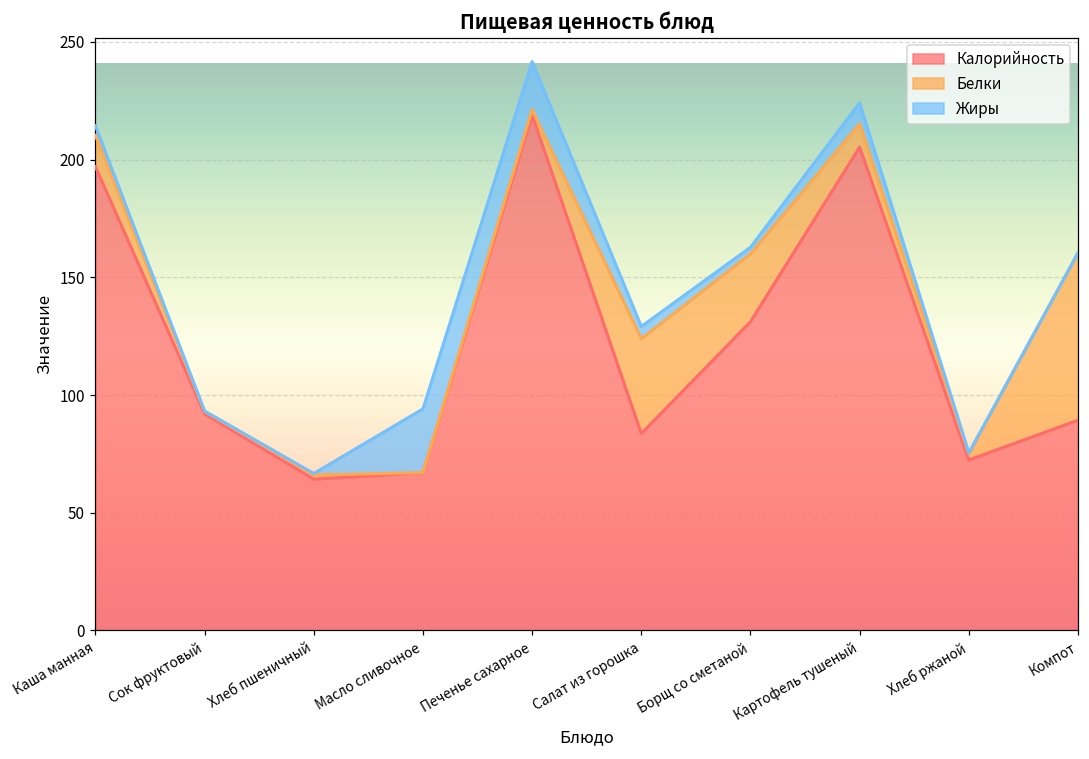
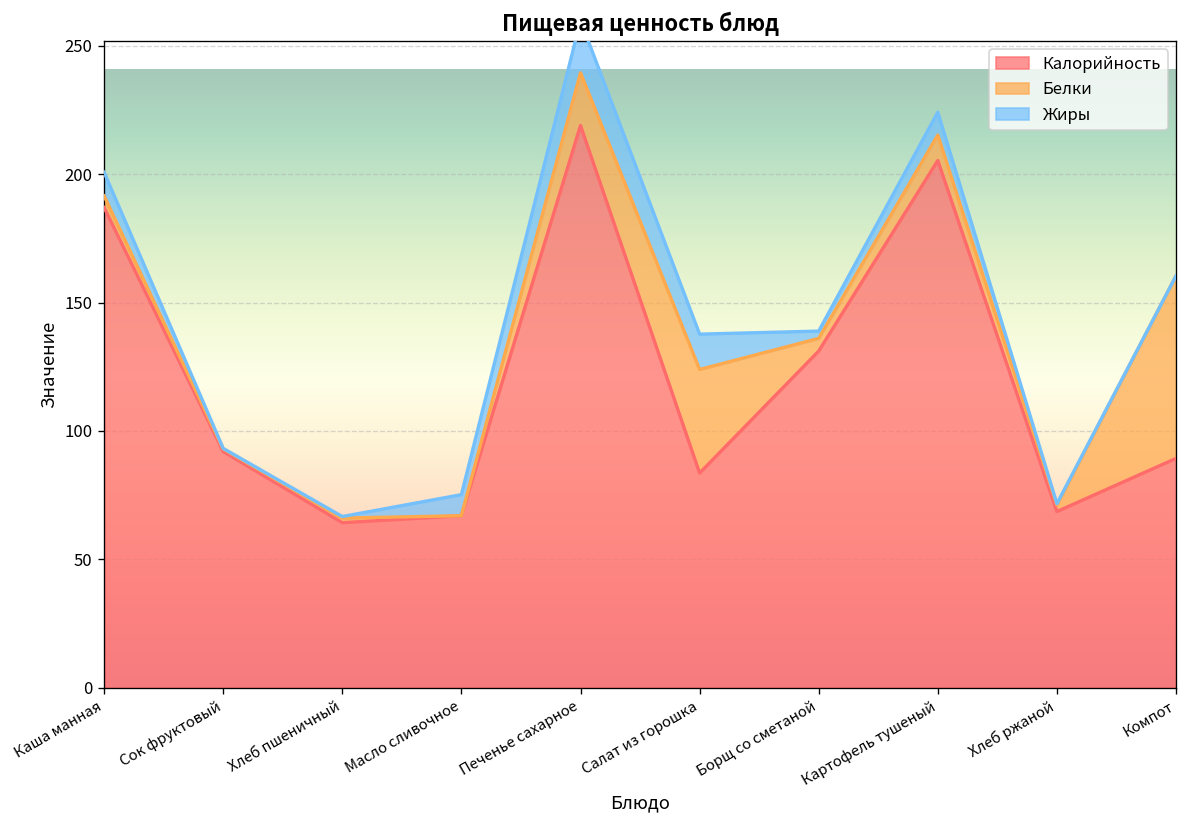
  {
    "Калорийность": {
-     "Каша манная": 197,
+     "Каша манная": 187,
      "Хлеб пшеничный": 64,
      "Печенье сахарное": 219,
      "Салат из горошка": 84,
      "Борщ со сметаной": 131,
      "Картофель тушеный": 205,
-     "Хлеб ржаной": 72,
+     "Хлеб ржаной": 69,
      "Компот": 89
    },
    "Белки": {
-     "Каша манная": 13,
-     "Печенье сахарное": 2,
+     "Каша манная": 5,
+     "Печенье сахарное": 21,
      "Салат из горошка": 40,
-     "Борщ со сметаной": 29,
+     "Борщ со сметаной": 5,
      "Картофель тушеный": 10
    },
    "Жиры": {
-     "Каша манная": 4,
-     "Масло сливочное": 27,
-     "Салат из горошка": 5,
+     "Каша манная": 9,
+     "Масло сливочное": 8,
+     "Салат из горошка": 14,
      "Борщ со сметаной": 3,
      "Картофель тушеный": 9
    }
  }
